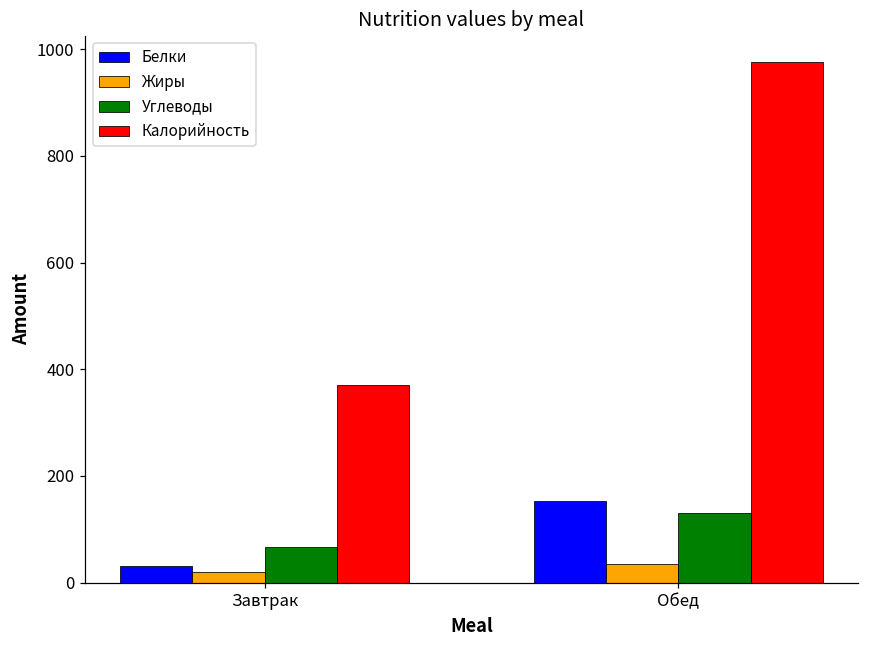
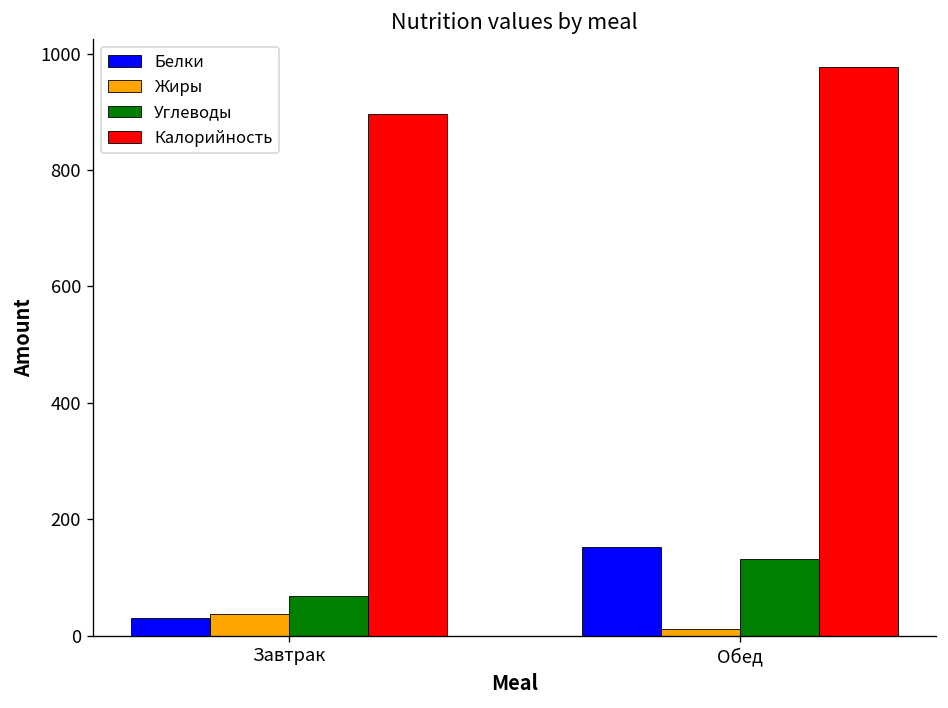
  {
    "Белки": {
      "Завтрак": 30,
      "Обед": 150
    },
    "Жиры": {
-     "Завтрак": 20,
-     "Обед": 40
+     "Завтрак": 40,
+     "Обед": 10
    },
    "Углеводы": {
      "Завтрак": 70,
      "Обед": 130
    },
    "Калорийность": {
-     "Завтрак": 370,
+     "Завтрак": 900,
      "Обед": 980
    }
  }
